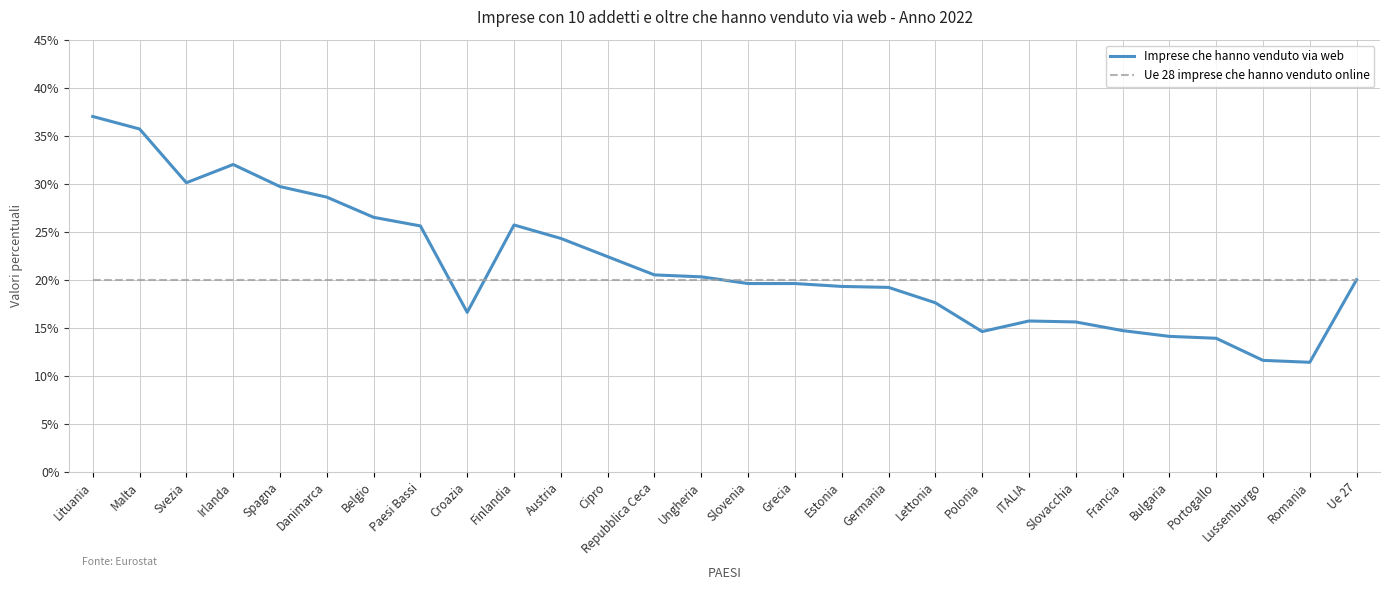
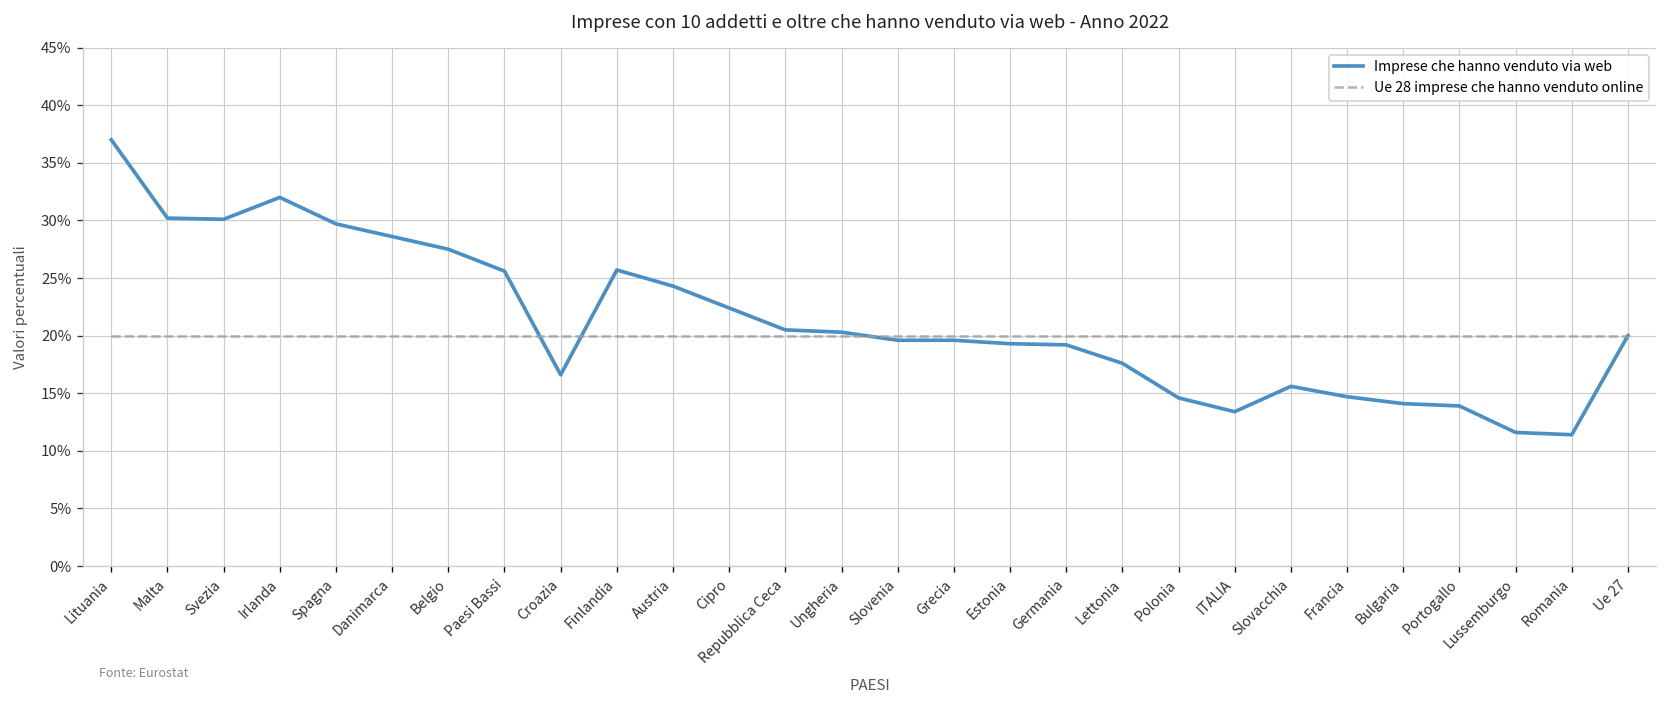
  {
    "Imprese che hanno venduto via web": {
      "Lituania": "37%",
-     "Malta": "36%",
+     "Malta": "30%",
      "Svezia": "30%",
      "Irlanda": "32%",
      "Spagna": "30%",
      "Danimarca": "29%",
-     "Belgio": "27%",
+     "Belgio": "28%",
      "Paesi Bassi": "26%",
      "Croazia": "17%",
      "Finlandia": "26%",
      "Austria": "24%",
      "Cipro": "22%",
      "Repubblica Ceca": "21%",
      "Ungheria": "20%",
      "Slovenia": "20%",
      "Grecia": "20%",
      "Estonia": "19%",
      "Germania": "19%",
      "Lettonia": "18%",
      "Polonia": "15%",
-     "ITALIA": "16%",
+     "ITALIA": "13%",
      "Slovacchia": "16%",
      "Francia": "15%",
      "Bulgaria": "14%",
      "Portogallo": "14%",
      "Lussemburgo": "12%",
      "Romania": "11%"
    },
    "Ue 28 imprese che hanno venduto online": {
      "Lituania": "20%",
      "Malta": "20%",
      "Svezia": "20%",
      "Irlanda": "20%",
      "Spagna": "20%",
      "Danimarca": "20%",
      "Belgio": "20%",
      "Paesi Bassi": "20%",
      "Croazia": "20%",
      "Finlandia": "20%",
      "Austria": "20%",
      "Cipro": "20%",
      "Repubblica Ceca": "20%",
      "Ungheria": "20%",
      "Slovenia": "20%",
      "Grecia": "20%",
      "Estonia": "20%",
      "Germania": "20%",
      "Lettonia": "20%",
      "Polonia": "20%",
      "ITALIA": "20%",
      "Slovacchia": "20%",
      "Francia": "20%",
      "Bulgaria": "20%",
      "Portogallo": "20%",
      "Lussemburgo": "20%",
      "Romania": "20%"
    }
  }
